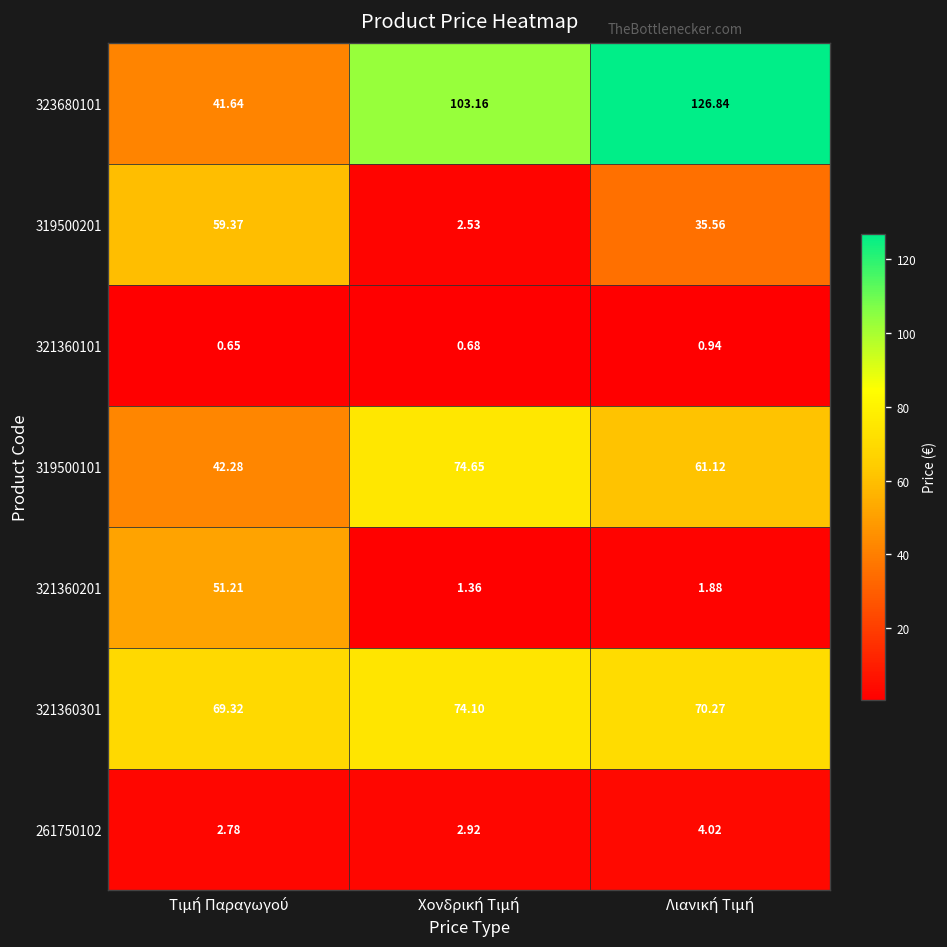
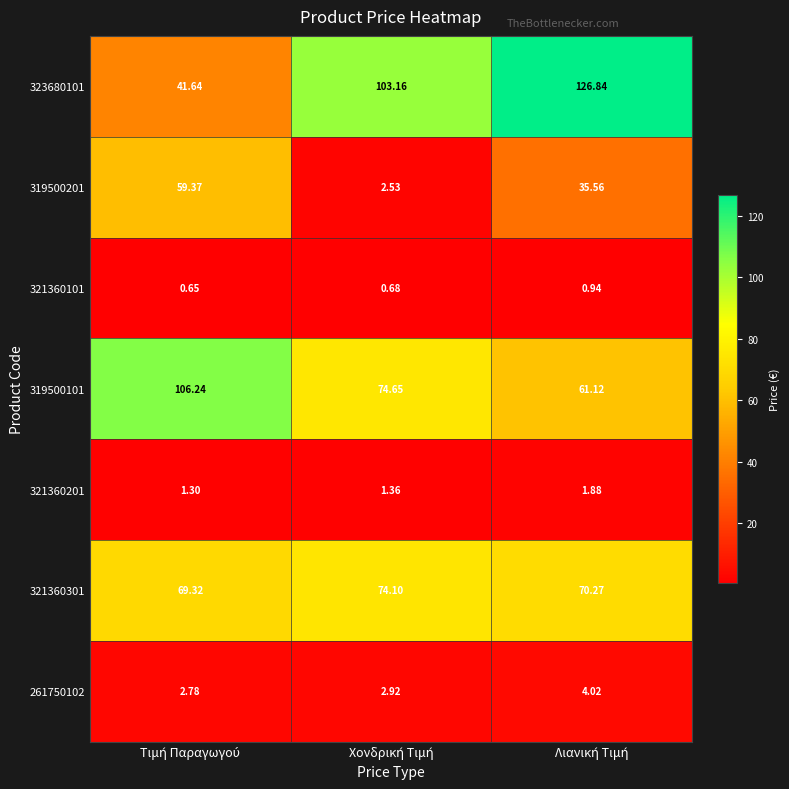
  {
    "323680101": {
      "Τιμή Παραγωγού": 41.64,
      "Χονδρική Τιμή": 103.16,
      "Λιανική Τιμή": 126.84
    },
    "319500201": {
      "Τιμή Παραγωγού": 59.37,
      "Χονδρική Τιμή": 2.53,
      "Λιανική Τιμή": 35.56
    },
    "321360101": {
      "Τιμή Παραγωγού": 0.65,
      "Χονδρική Τιμή": 0.68,
      "Λιανική Τιμή": 0.94
    },
    "319500101": {
-     "Τιμή Παραγωγού": 42.28,
+     "Τιμή Παραγωγού": 106.24,
      "Χονδρική Τιμή": 74.65,
      "Λιανική Τιμή": 61.12
    },
    "321360201": {
-     "Τιμή Παραγωγού": 51.21,
+     "Τιμή Παραγωγού": 1.30,
      "Χονδρική Τιμή": 1.36,
      "Λιανική Τιμή": 1.88
    },
    "321360301": {
      "Τιμή Παραγωγού": 69.32,
      "Χονδρική Τιμή": 74.10,
      "Λιανική Τιμή": 70.27
    },
    "261750102": {
      "Τιμή Παραγωγού": 2.78,
      "Χονδρική Τιμή": 2.92,
      "Λιανική Τιμή": 4.02
    }
  }
